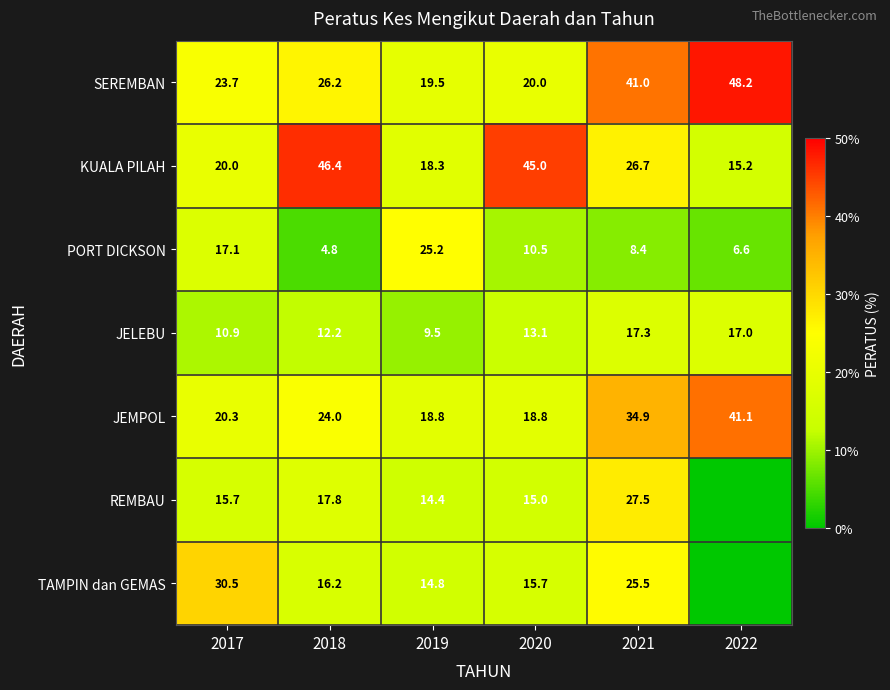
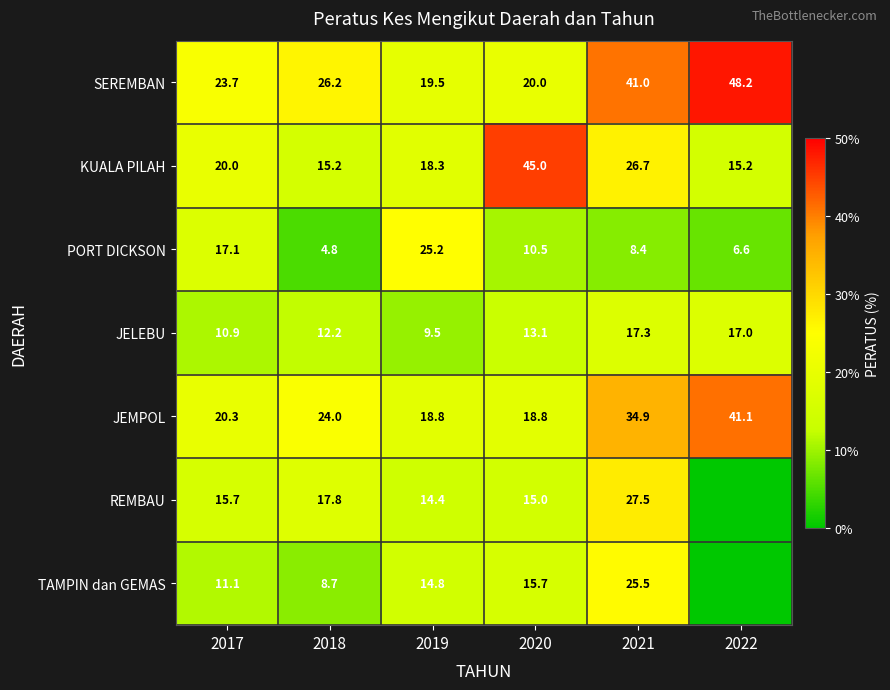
  {
    "SEREMBAN": {
      "2017": 23.7,
      "2018": 26.2,
      "2019": 19.5,
      "2020": 20.0,
      "2021": 41.0,
      "2022": 48.2
    },
    "KUALA PILAH": {
      "2017": 20.0,
-     "2018": 46.4,
+     "2018": 15.2,
      "2019": 18.3,
      "2020": 45.0,
      "2021": 26.7,
      "2022": 15.2
    },
    "PORT DICKSON": {
      "2017": 17.1,
      "2018": 4.8,
      "2019": 25.2,
      "2020": 10.5,
      "2021": 8.4,
      "2022": 6.6
    },
    "JELEBU": {
      "2017": 10.9,
      "2018": 12.2,
      "2019": 9.5,
      "2020": 13.1,
      "2021": 17.3,
      "2022": 17.0
    },
    "JEMPOL": {
      "2017": 20.3,
      "2018": 24.0,
      "2019": 18.8,
      "2020": 18.8,
      "2021": 34.9,
      "2022": 41.1
    },
    "REMBAU": {
      "2017": 15.7,
      "2018": 17.8,
      "2019": 14.4,
      "2020": 15.0,
      "2021": 27.5
    },
    "TAMPIN dan GEMAS": {
-     "2017": 30.5,
-     "2018": 16.2,
+     "2017": 11.1,
+     "2018": 8.7,
      "2019": 14.8,
      "2020": 15.7,
      "2021": 25.5
    }
  }
